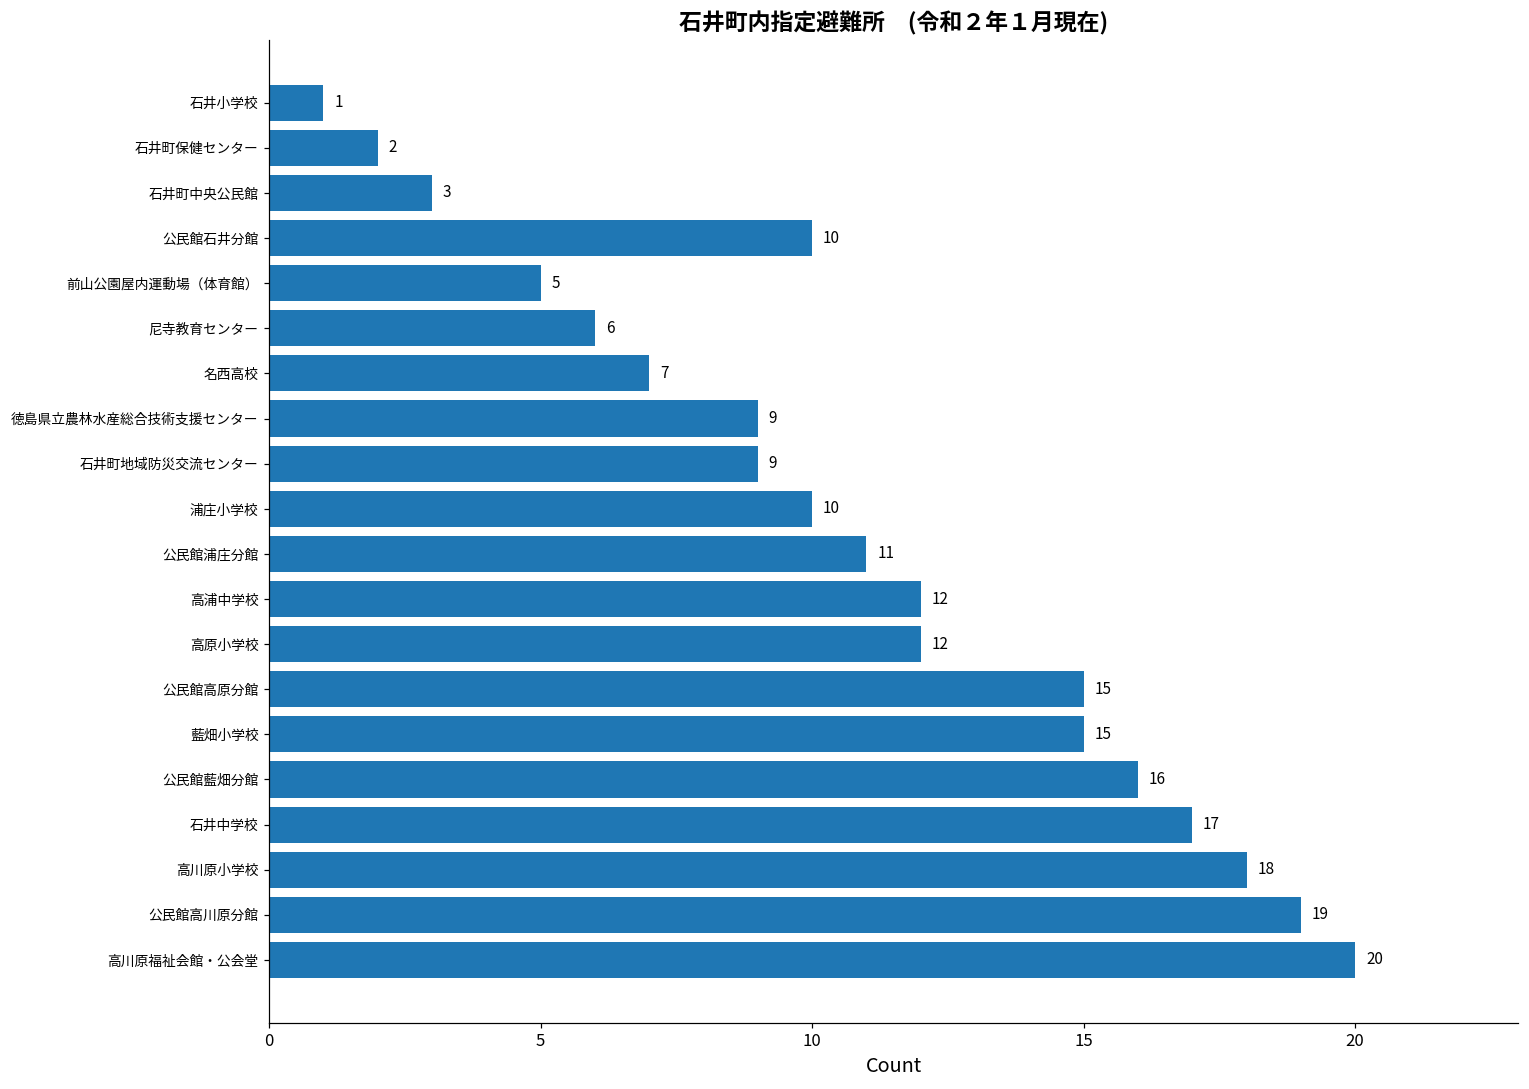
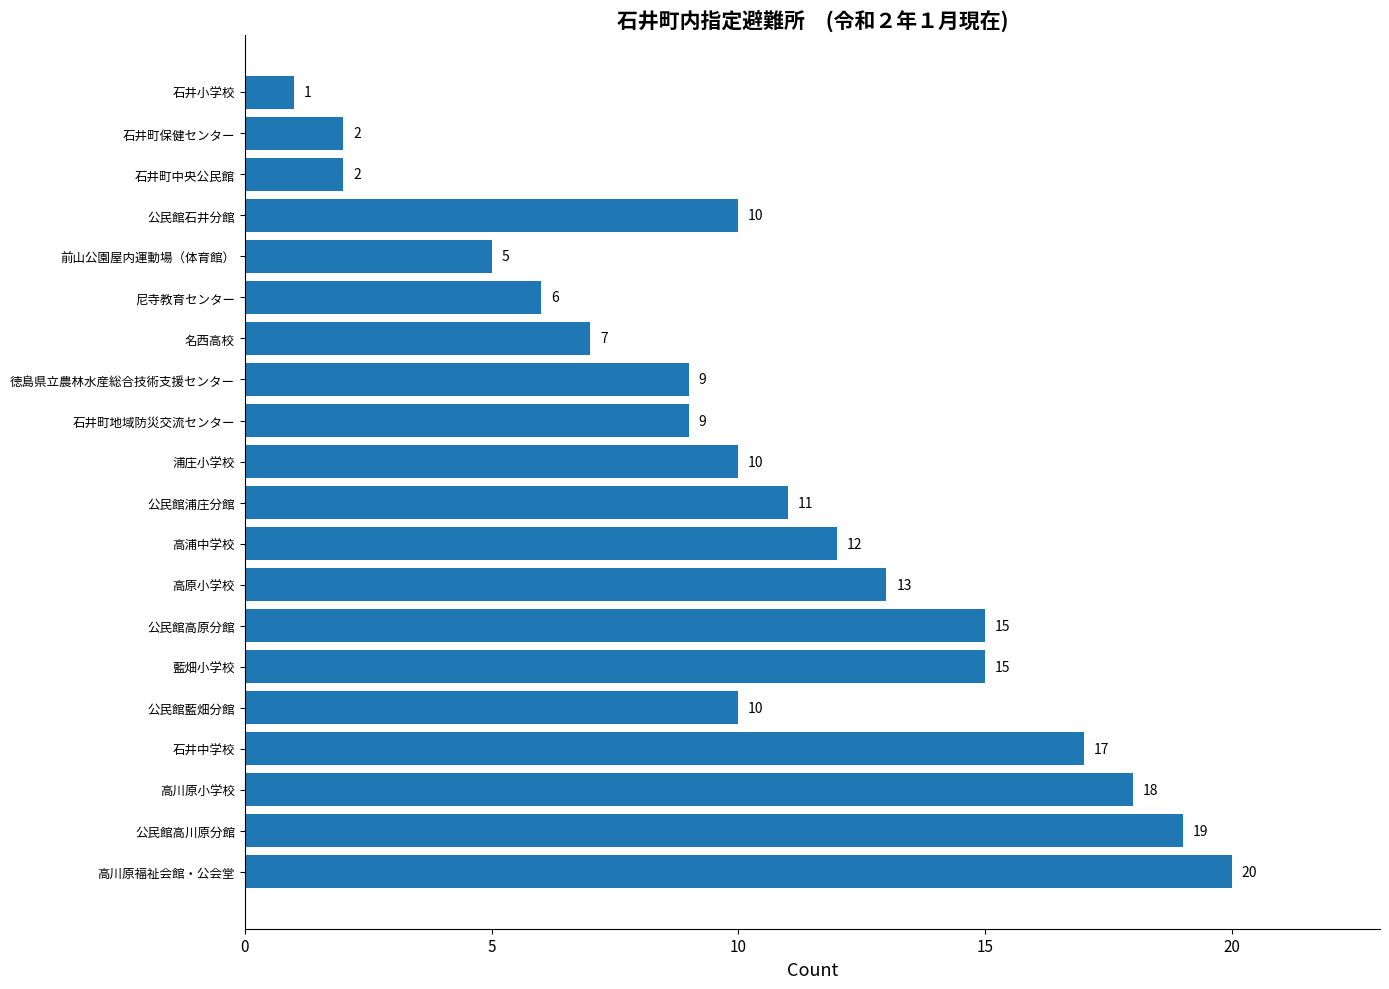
  {
    "石井小学校": 1,
    "石井町保健センター": 2,
-   "石井町中央公民館": 3,
+   "石井町中央公民館": 2,
    "公民館石井分館": 10,
    "前山公園屋内運動場（体育館）": 5,
    "尼寺教育センター": 6,
    "名西高校": 7,
    "徳島県立農林水産総合技術支援センター": 9,
    "石井町地域防災交流センター": 9,
    "浦庄小学校": 10,
    "公民館浦庄分館": 11,
    "高浦中学校": 12,
-   "高原小学校": 12,
+   "高原小学校": 13,
    "公民館高原分館": 15,
    "藍畑小学校": 15,
-   "公民館藍畑分館": 16,
+   "公民館藍畑分館": 10,
    "石井中学校": 17,
    "高川原小学校": 18,
    "公民館高川原分館": 19,
    "高川原福祉会館・公会堂": 20
  }
